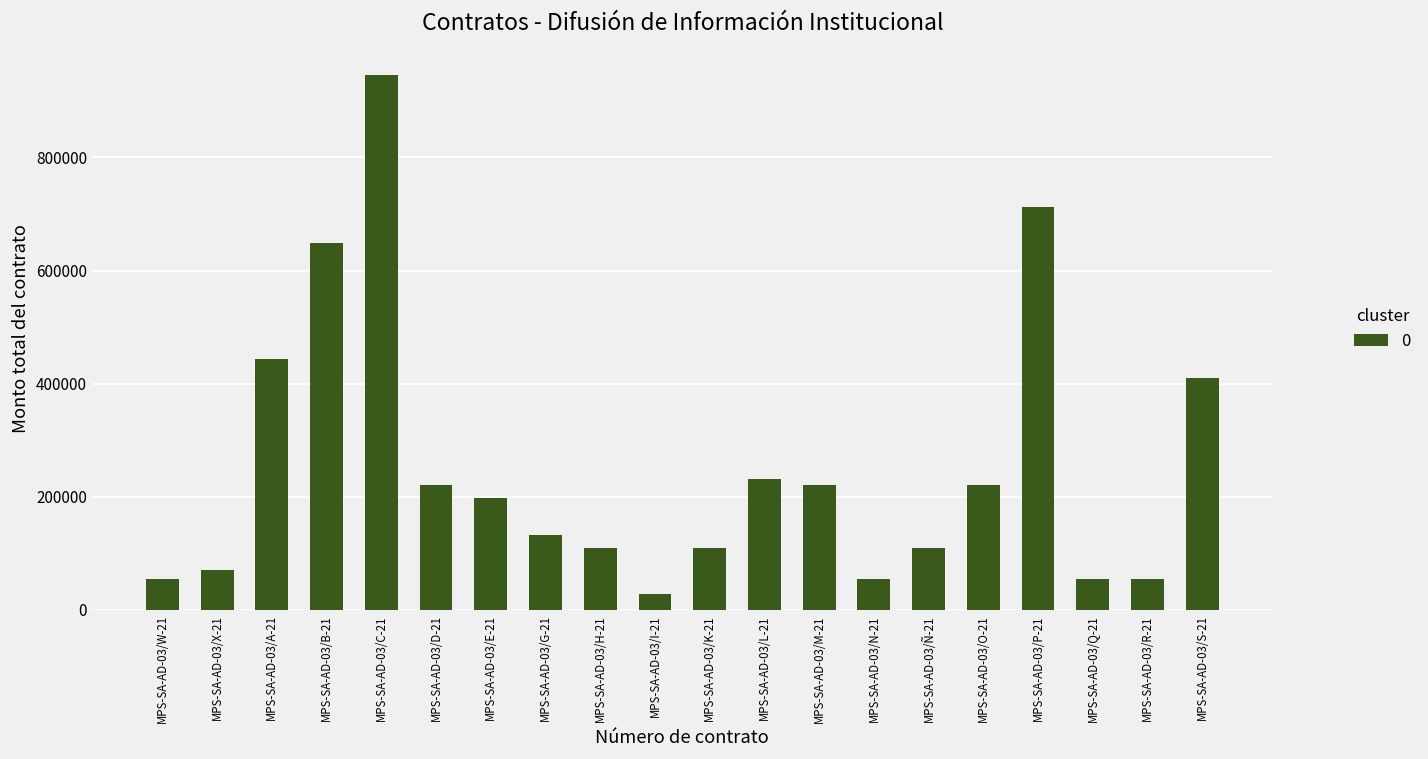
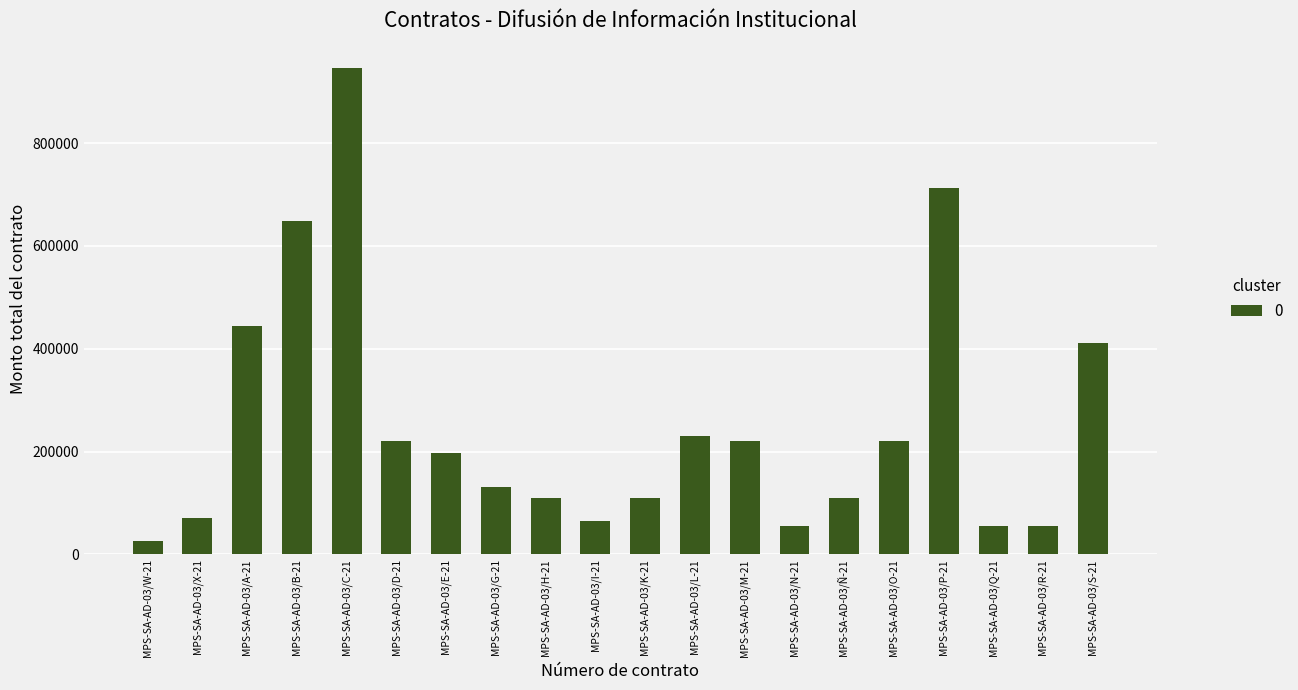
  {
-   "MPS-SA-AD-03/W-21": 50000,
+   "MPS-SA-AD-03/W-21": 30000,
    "MPS-SA-AD-03/X-21": 70000,
    "MPS-SA-AD-03/A-21": 440000,
    "MPS-SA-AD-03/B-21": 650000,
    "MPS-SA-AD-03/C-21": 950000,
    "MPS-SA-AD-03/D-21": 220000,
    "MPS-SA-AD-03/E-21": 200000,
    "MPS-SA-AD-03/G-21": 130000,
    "MPS-SA-AD-03/H-21": 110000,
-   "MPS-SA-AD-03/I-21": 30000,
+   "MPS-SA-AD-03/I-21": 70000,
    "MPS-SA-AD-03/K-21": 110000,
    "MPS-SA-AD-03/L-21": 230000,
    "MPS-SA-AD-03/M-21": 220000,
    "MPS-SA-AD-03/N-21": 50000,
    "MPS-SA-AD-03/Ñ-21": 110000,
    "MPS-SA-AD-03/O-21": 220000,
    "MPS-SA-AD-03/P-21": 710000,
    "MPS-SA-AD-03/Q-21": 50000,
    "MPS-SA-AD-03/R-21": 50000,
    "MPS-SA-AD-03/S-21": 410000
  }
